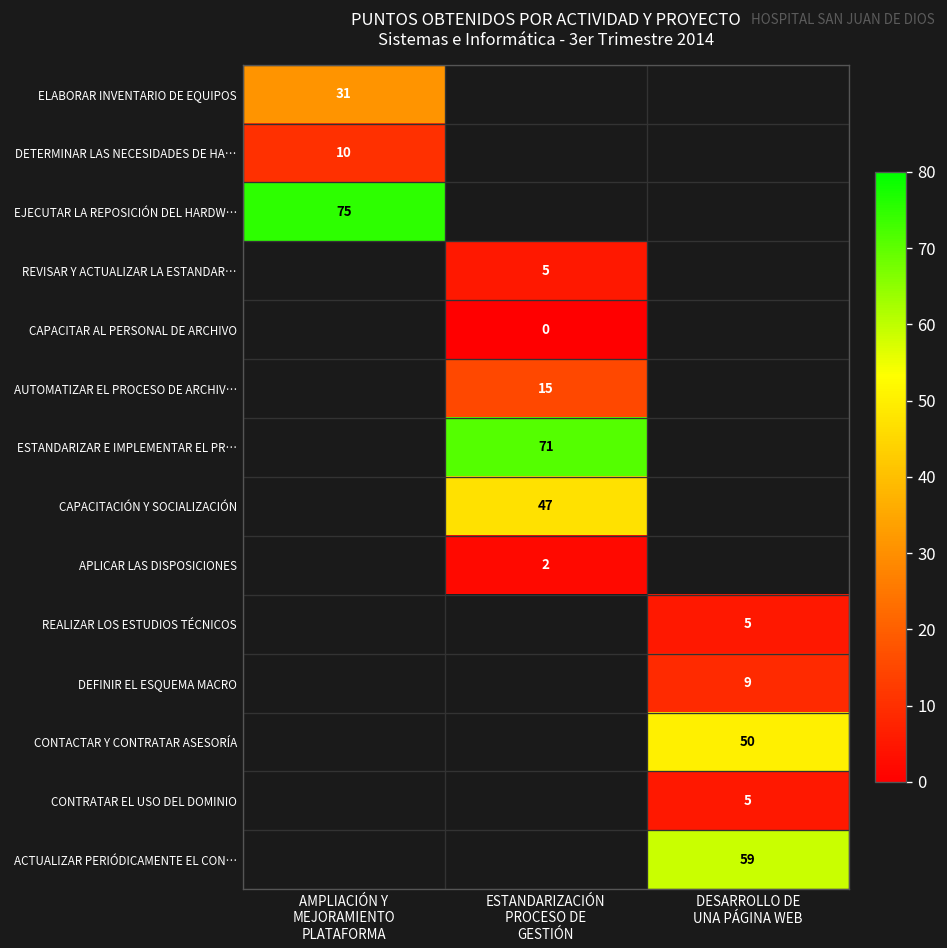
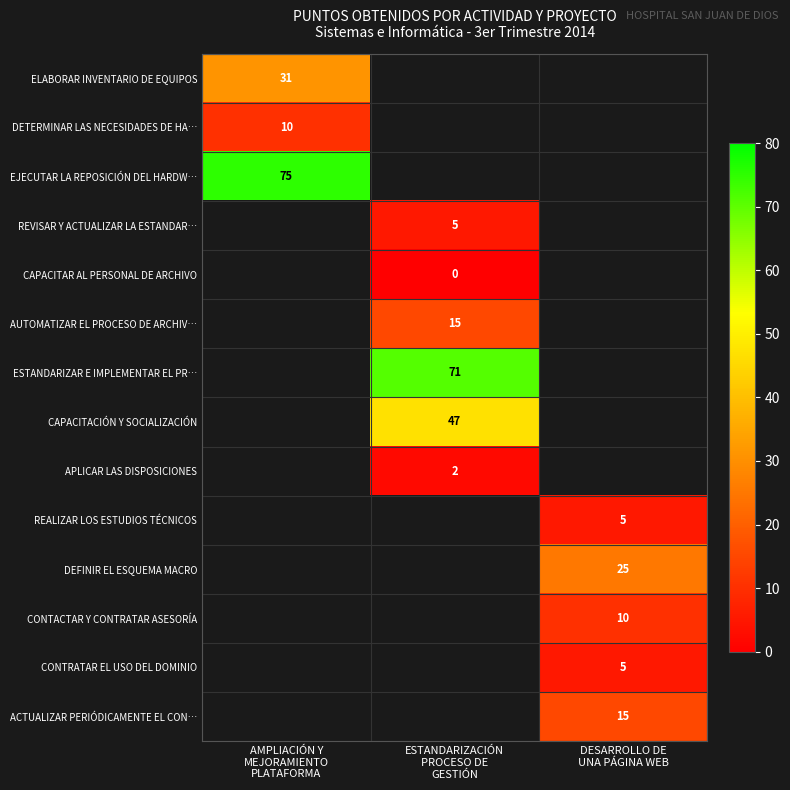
  {
    "ELABORAR INVENTARIO DE EQUIPOS": {
      "AMPLIACIÓN Y MEJORAMIENTO PLATAFORMA": 31
    },
    "DETERMINAR LAS NECESIDADES DE HA…": {
      "AMPLIACIÓN Y MEJORAMIENTO PLATAFORMA": 10
    },
    "EJECUTAR LA REPOSICIÓN DEL HARDW…": {
      "AMPLIACIÓN Y MEJORAMIENTO PLATAFORMA": 75
    },
    "REVISAR Y ACTUALIZAR LA ESTANDAR…": {
      "ESTANDARIZACIÓN PROCESO DE GESTIÓN": 5
    },
    "CAPACITAR AL PERSONAL DE ARCHIVO": {
      "ESTANDARIZACIÓN PROCESO DE GESTIÓN": 0
    },
    "AUTOMATIZAR EL PROCESO DE ARCHIV…": {
      "ESTANDARIZACIÓN PROCESO DE GESTIÓN": 15
    },
    "ESTANDARIZAR E IMPLEMENTAR EL PR…": {
      "ESTANDARIZACIÓN PROCESO DE GESTIÓN": 71
    },
    "CAPACITACIÓN Y SOCIALIZACIÓN": {
      "ESTANDARIZACIÓN PROCESO DE GESTIÓN": 47
    },
    "APLICAR LAS DISPOSICIONES": {
      "ESTANDARIZACIÓN PROCESO DE GESTIÓN": 2
    },
    "REALIZAR LOS ESTUDIOS TÉCNICOS": {
      "DESARROLLO DE UNA PÁGINA WEB": 5
    },
    "DEFINIR EL ESQUEMA MACRO": {
-     "DESARROLLO DE UNA PÁGINA WEB": 9
+     "DESARROLLO DE UNA PÁGINA WEB": 25
    },
    "CONTACTAR Y CONTRATAR ASESORÍA": {
-     "DESARROLLO DE UNA PÁGINA WEB": 50
+     "DESARROLLO DE UNA PÁGINA WEB": 10
    },
    "CONTRATAR EL USO DEL DOMINIO": {
      "DESARROLLO DE UNA PÁGINA WEB": 5
    },
    "ACTUALIZAR PERIÓDICAMENTE EL CON…": {
-     "DESARROLLO DE UNA PÁGINA WEB": 59
+     "DESARROLLO DE UNA PÁGINA WEB": 15
    }
  }
